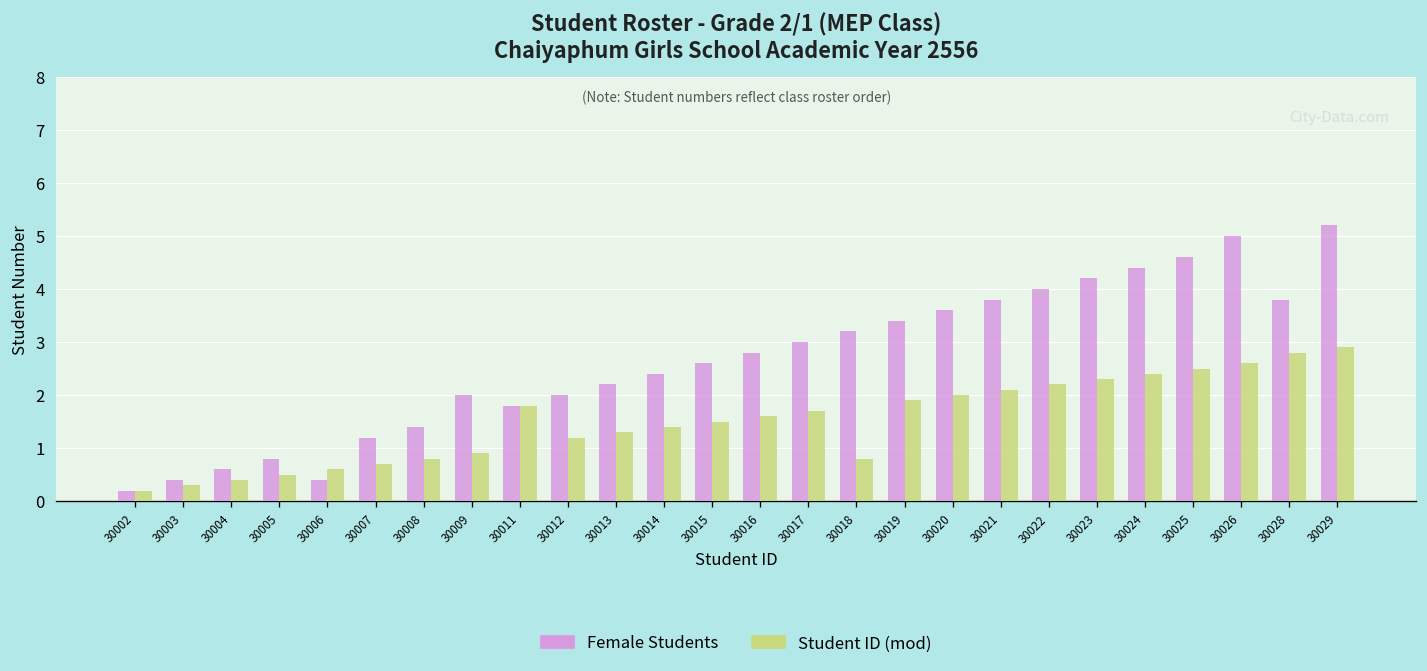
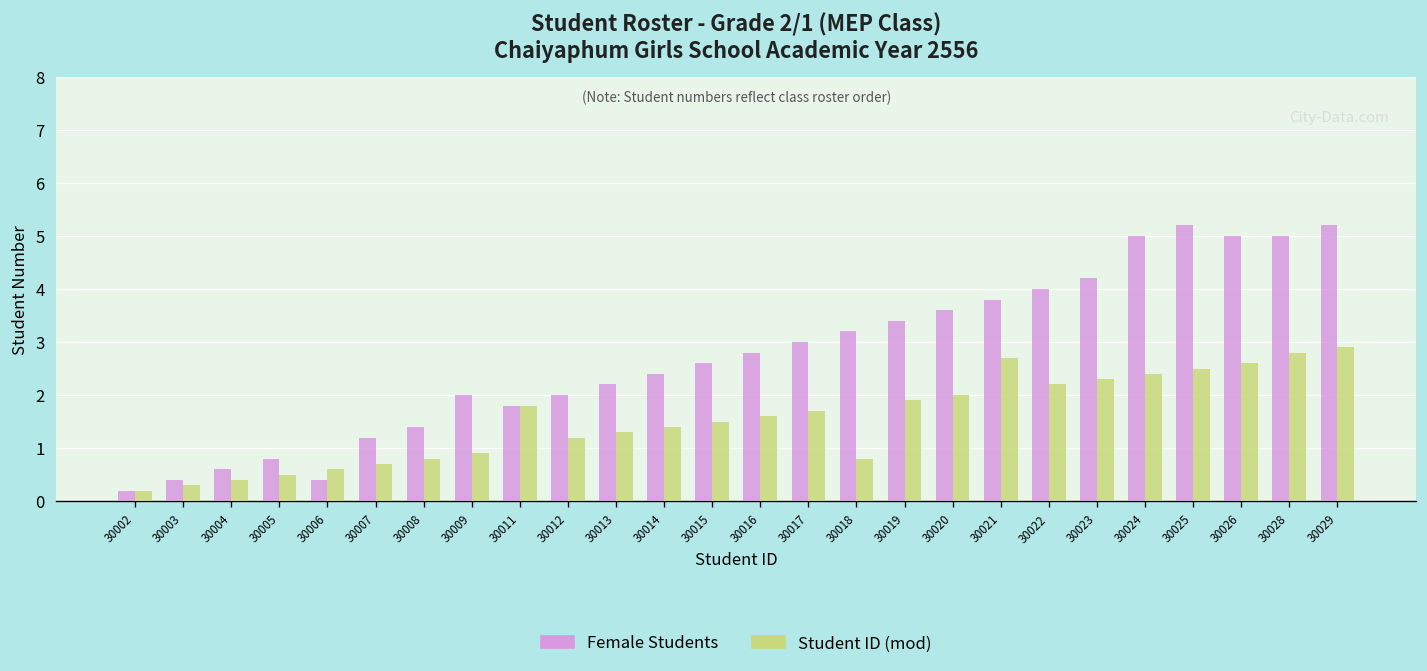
  {
    "Female Students": {
      "30002": 0.2,
      "30003": 0.4,
      "30004": 0.6,
      "30005": 0.8,
      "30006": 0.4,
      "30007": 1.2,
      "30008": 1.4,
      "30009": 2.0,
      "30011": 1.8,
      "30012": 2.0,
      "30013": 2.2,
      "30014": 2.4,
      "30015": 2.6,
      "30016": 2.8,
      "30017": 3.0,
      "30018": 3.2,
      "30019": 3.4,
      "30020": 3.6,
      "30021": 3.8,
      "30022": 4.0,
      "30023": 4.2,
-     "30024": 4.4,
-     "30025": 4.6,
+     "30024": 5.0,
+     "30025": 5.2,
      "30026": 5.0,
-     "30028": 3.8,
+     "30028": 5.0,
      "30029": 5.2
    },
    "Student ID (mod)": {
      "30002": 0.2,
      "30003": 0.3,
      "30004": 0.4,
      "30005": 0.5,
      "30006": 0.6,
      "30007": 0.7,
      "30008": 0.8,
      "30009": 0.9,
      "30011": 1.8,
      "30012": 1.2,
      "30013": 1.3,
      "30014": 1.4,
      "30015": 1.5,
      "30016": 1.6,
      "30017": 1.7,
      "30018": 0.8,
      "30019": 1.9,
      "30020": 2.0,
-     "30021": 2.1,
+     "30021": 2.7,
      "30022": 2.2,
      "30023": 2.3,
      "30024": 2.4,
      "30025": 2.5,
      "30026": 2.6,
      "30028": 2.8,
      "30029": 2.9
    }
  }
